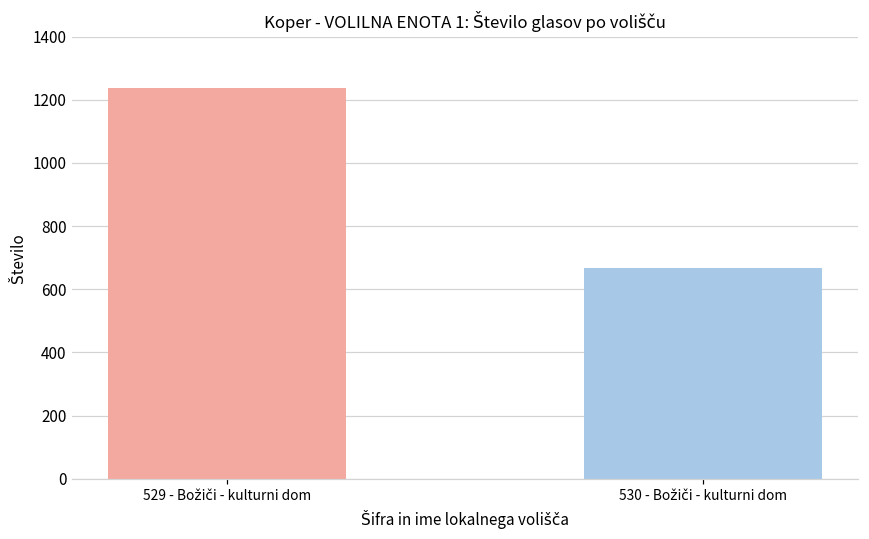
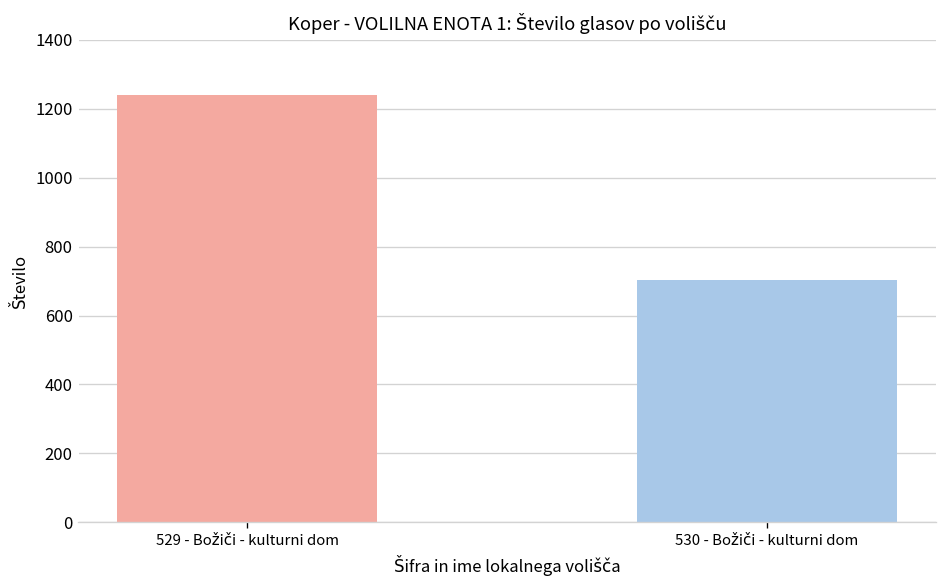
  {
    "529 - Božiči - kulturni dom": 1240,
-   "530 - Božiči - kulturni dom": 670
+   "530 - Božiči - kulturni dom": 700
  }
